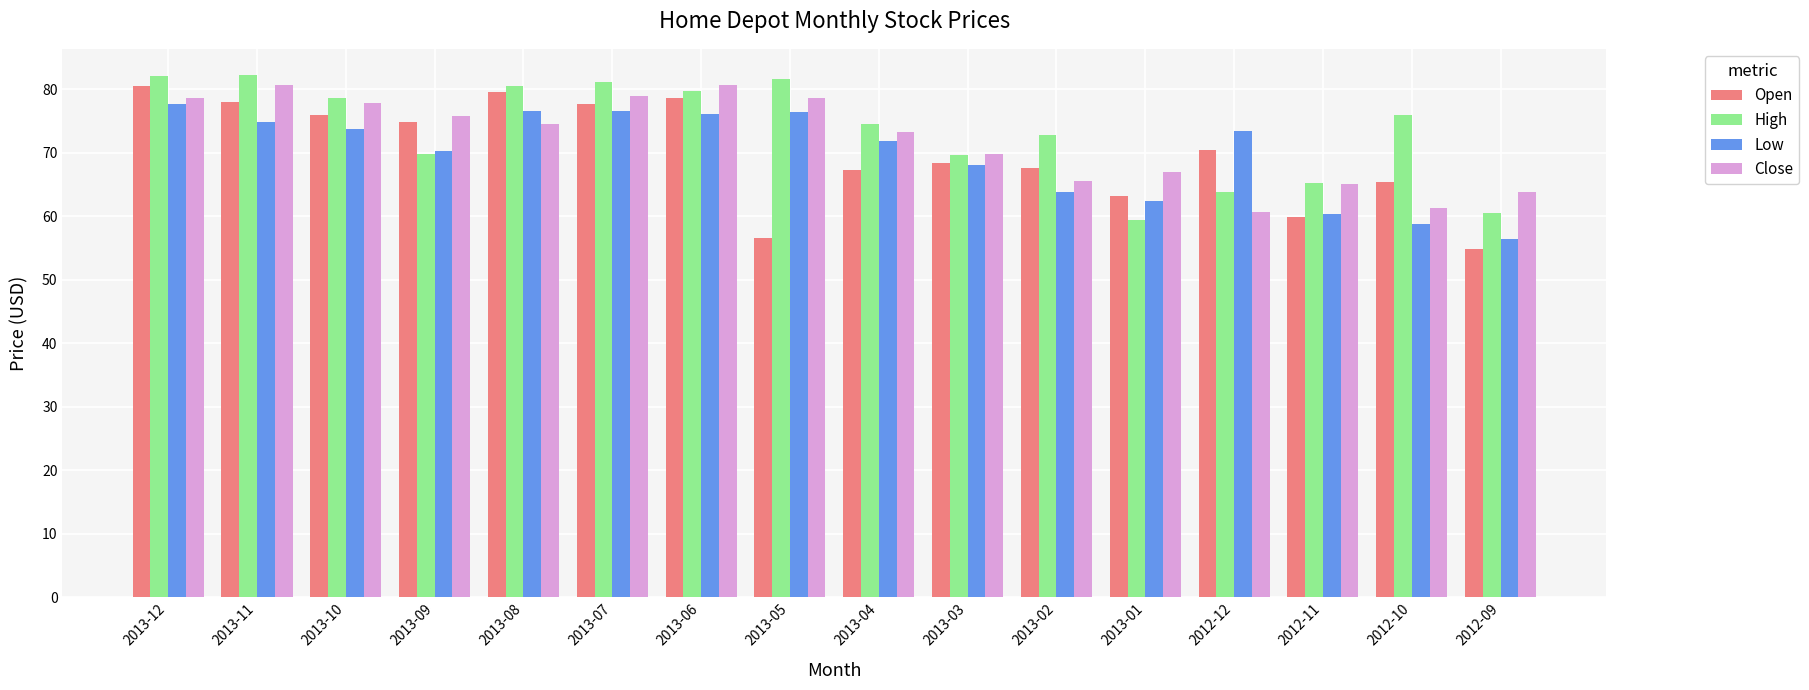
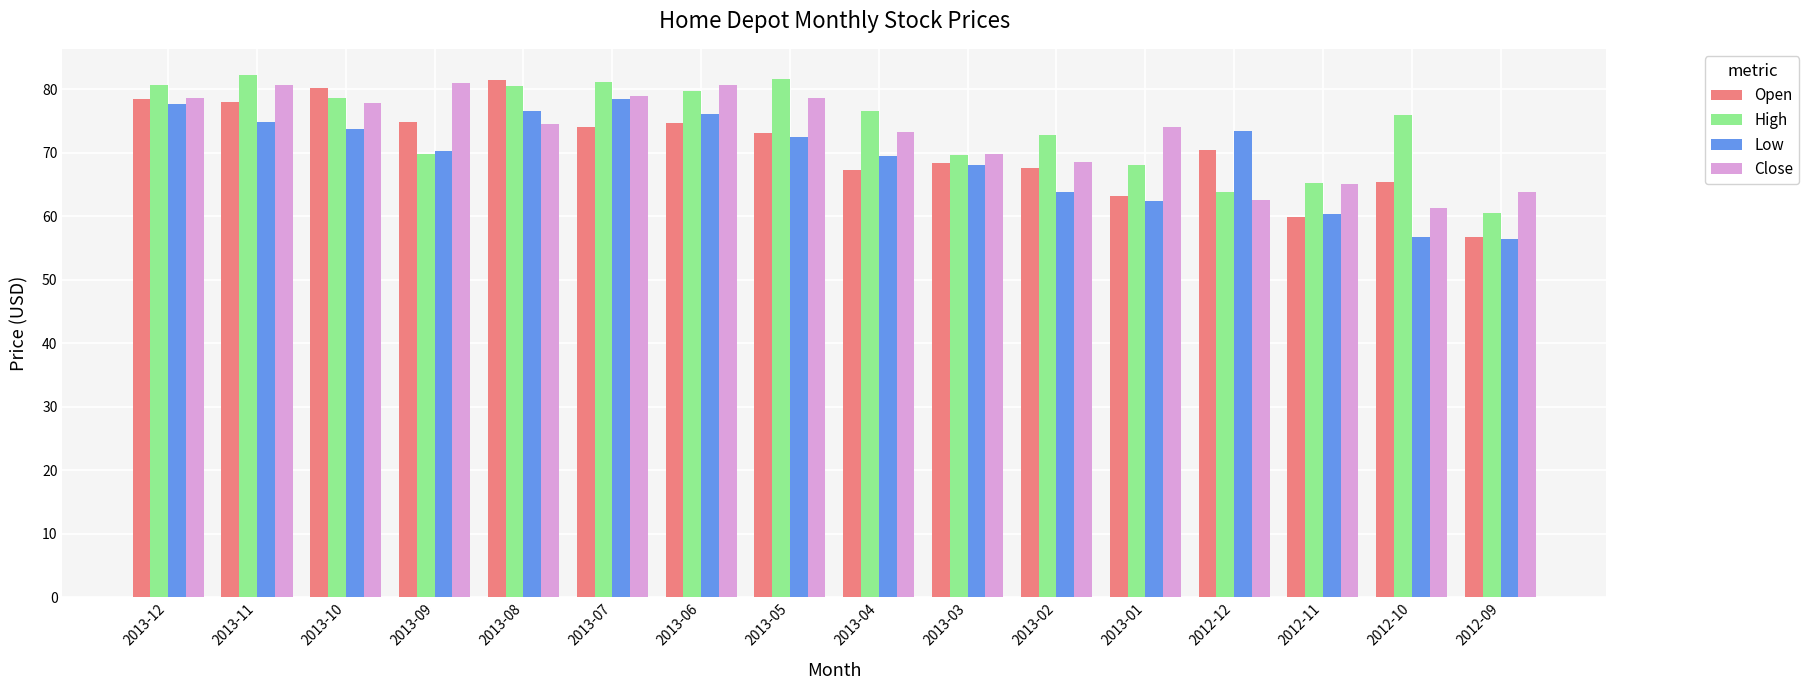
  {
    "Open": {
-     "2013-12": 80,
+     "2013-12": 79,
      "2013-11": 78,
-     "2013-10": 76,
+     "2013-10": 80,
      "2013-09": 75,
-     "2013-08": 80,
-     "2013-07": 78,
-     "2013-06": 79,
-     "2013-05": 57,
+     "2013-08": 81,
+     "2013-07": 74,
+     "2013-06": 75,
+     "2013-05": 73,
      "2013-04": 67,
      "2013-03": 68,
      "2013-02": 68,
      "2013-01": 63,
      "2012-12": 71,
      "2012-11": 60,
      "2012-10": 65,
-     "2012-09": 55
+     "2012-09": 57
    },
    "High": {
-     "2013-12": 82,
+     "2013-12": 81,
      "2013-11": 82,
      "2013-10": 79,
      "2013-09": 70,
      "2013-08": 81,
      "2013-07": 81,
      "2013-06": 80,
      "2013-05": 82,
-     "2013-04": 75,
+     "2013-04": 77,
      "2013-03": 70,
      "2013-02": 73,
-     "2013-01": 59,
+     "2013-01": 68,
      "2012-12": 64,
      "2012-11": 65,
      "2012-10": 76,
      "2012-09": 61
    },
    "Low": {
      "2013-12": 78,
      "2013-11": 75,
      "2013-10": 74,
      "2013-09": 70,
      "2013-08": 77,
-     "2013-07": 77,
+     "2013-07": 79,
      "2013-06": 76,
-     "2013-05": 76,
-     "2013-04": 72,
+     "2013-05": 73,
+     "2013-04": 70,
      "2013-03": 68,
      "2013-02": 64,
      "2013-01": 62,
      "2012-12": 73,
      "2012-11": 60,
-     "2012-10": 59,
+     "2012-10": 57,
      "2012-09": 56
    },
    "Close": {
      "2013-12": 79,
      "2013-11": 81,
      "2013-10": 78,
-     "2013-09": 76,
+     "2013-09": 81,
      "2013-08": 74,
      "2013-07": 79,
      "2013-06": 81,
      "2013-05": 79,
      "2013-04": 73,
      "2013-03": 70,
-     "2013-02": 66,
-     "2013-01": 67,
-     "2012-12": 61,
+     "2013-02": 69,
+     "2013-01": 74,
+     "2012-12": 63,
      "2012-11": 65,
      "2012-10": 61,
      "2012-09": 64
    }
  }
